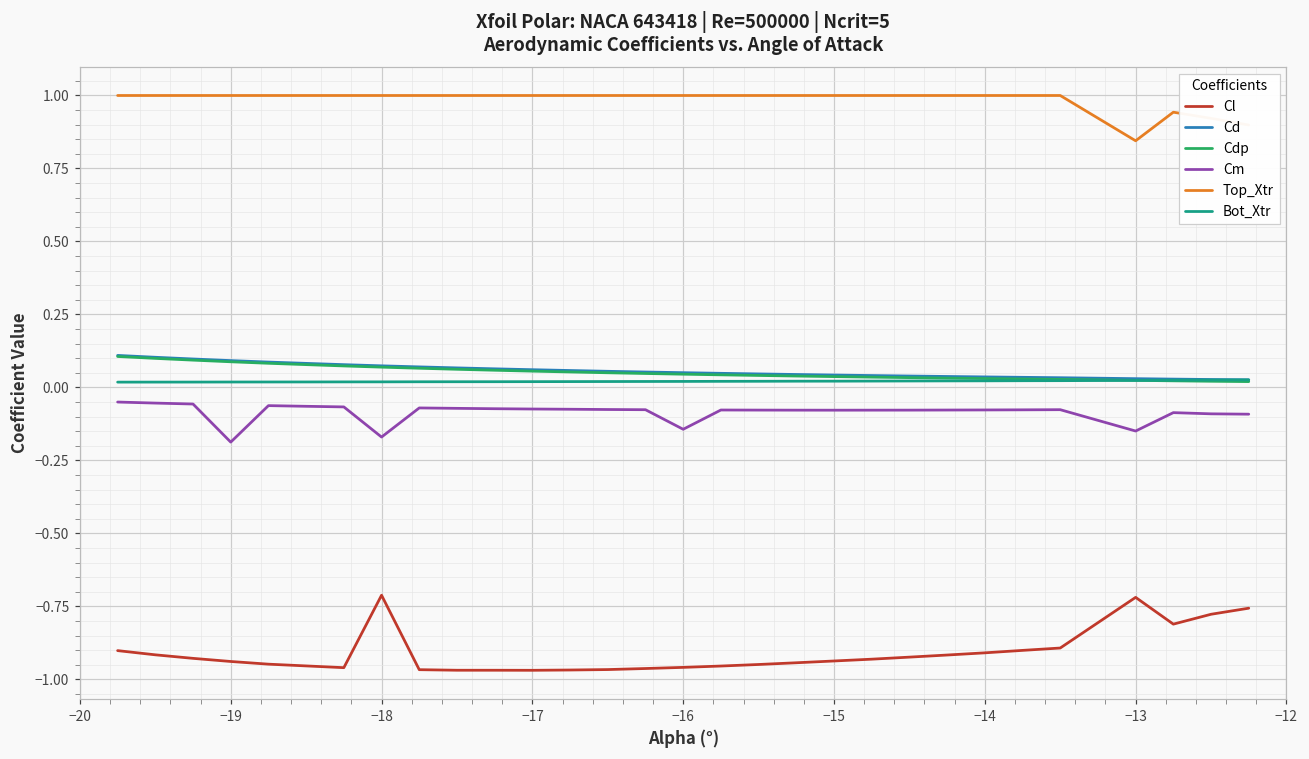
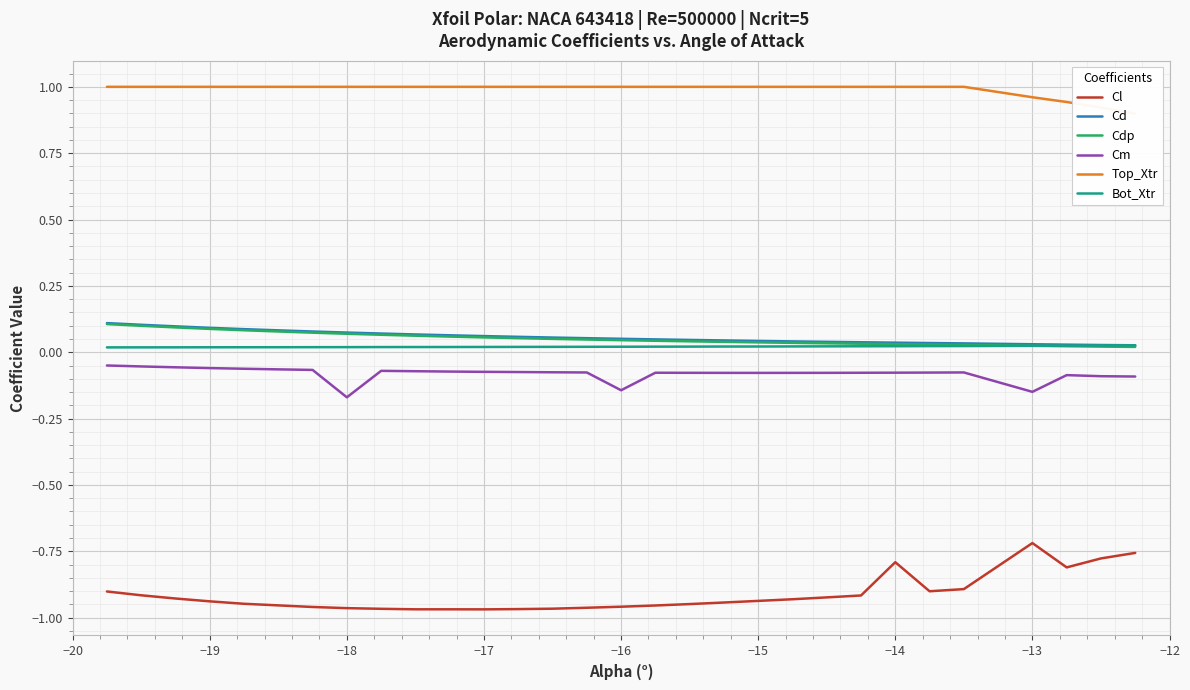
  {
    "Cl": {
      "−19": -0.94,
-     "−18": -0.71,
+     "−18": -0.96,
      "−17": -0.97,
      "−16": -0.96,
      "−15": -0.94,
-     "−14": -0.91,
+     "−14": -0.79,
      "−13": -0.72
    },
    "Cm": {
-     "−19": -0.19,
+     "−19": -0.06,
      "−18": -0.17,
      "−17": -0.07,
      "−16": -0.14,
      "−15": -0.08,
      "−14": -0.08,
      "−13": -0.15
    },
    "Top_Xtr": {
      "−19": 1.00,
      "−18": 1.00,
      "−17": 1.00,
      "−16": 1.00,
      "−15": 1.00,
      "−14": 1.00,
-     "−13": 0.84
+     "−13": 0.96
    }
  }
